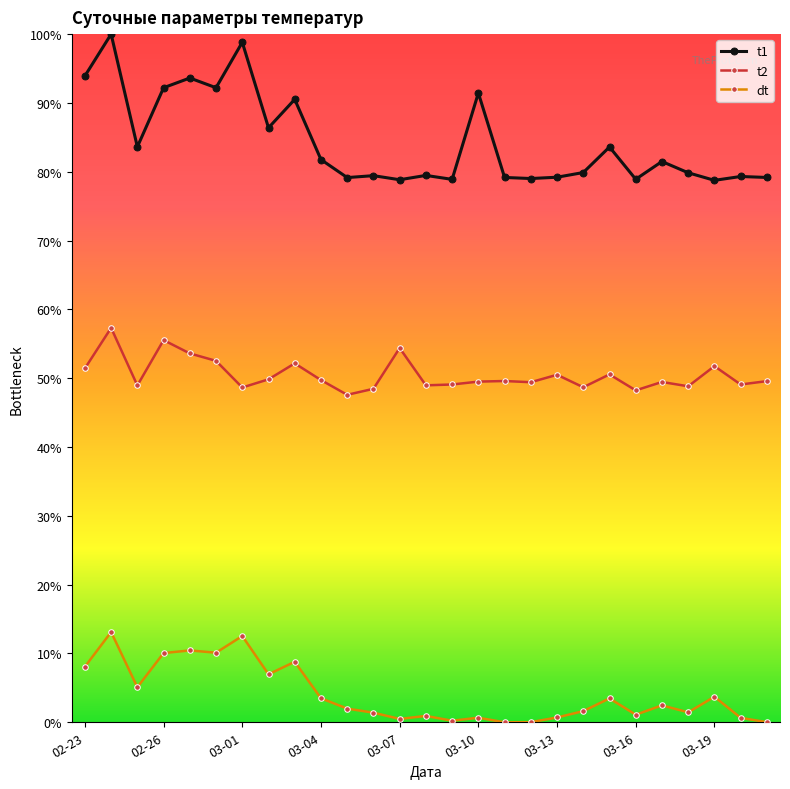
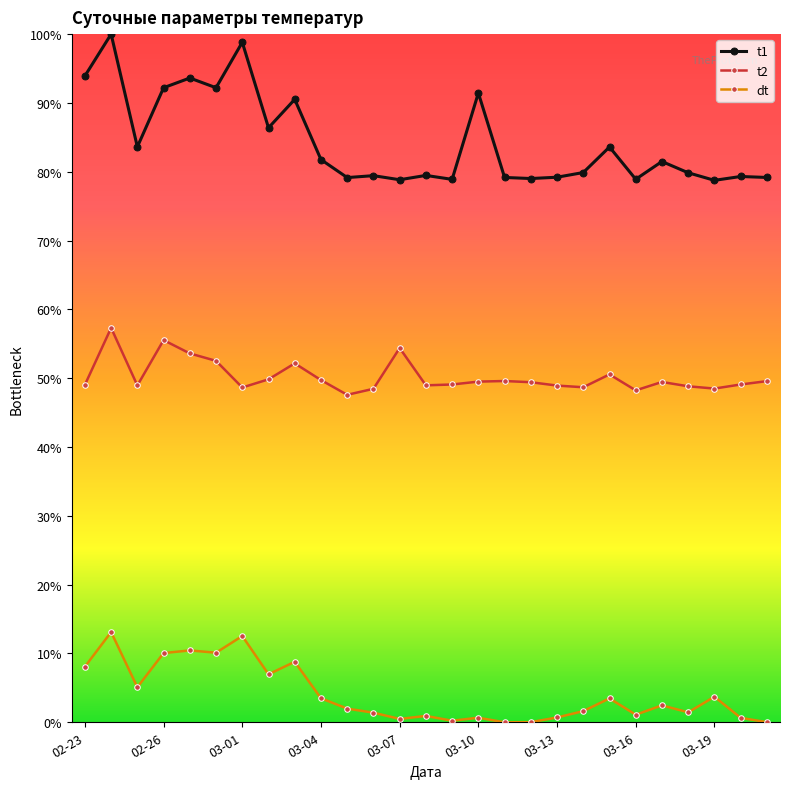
  {
    "t1": {
      "02-23": "94%",
      "02-26": "92%",
      "03-01": "99%",
      "03-04": "82%",
      "03-07": "79%",
      "03-10": "91%",
      "03-13": "79%",
      "03-16": "79%",
      "03-19": "79%"
    },
    "t2": {
-     "02-23": "51%",
+     "02-23": "49%",
      "02-26": "56%",
      "03-01": "49%",
      "03-04": "50%",
      "03-07": "54%",
      "03-10": "50%",
-     "03-13": "50%",
+     "03-13": "49%",
      "03-16": "48%",
-     "03-19": "52%"
+     "03-19": "48%"
    },
    "dt": {
      "02-23": "8%",
      "02-26": "10%",
      "03-01": "13%",
      "03-04": "3%",
      "03-07": "0%",
      "03-10": "1%",
      "03-13": "1%",
      "03-16": "1%",
      "03-19": "4%"
    }
  }
